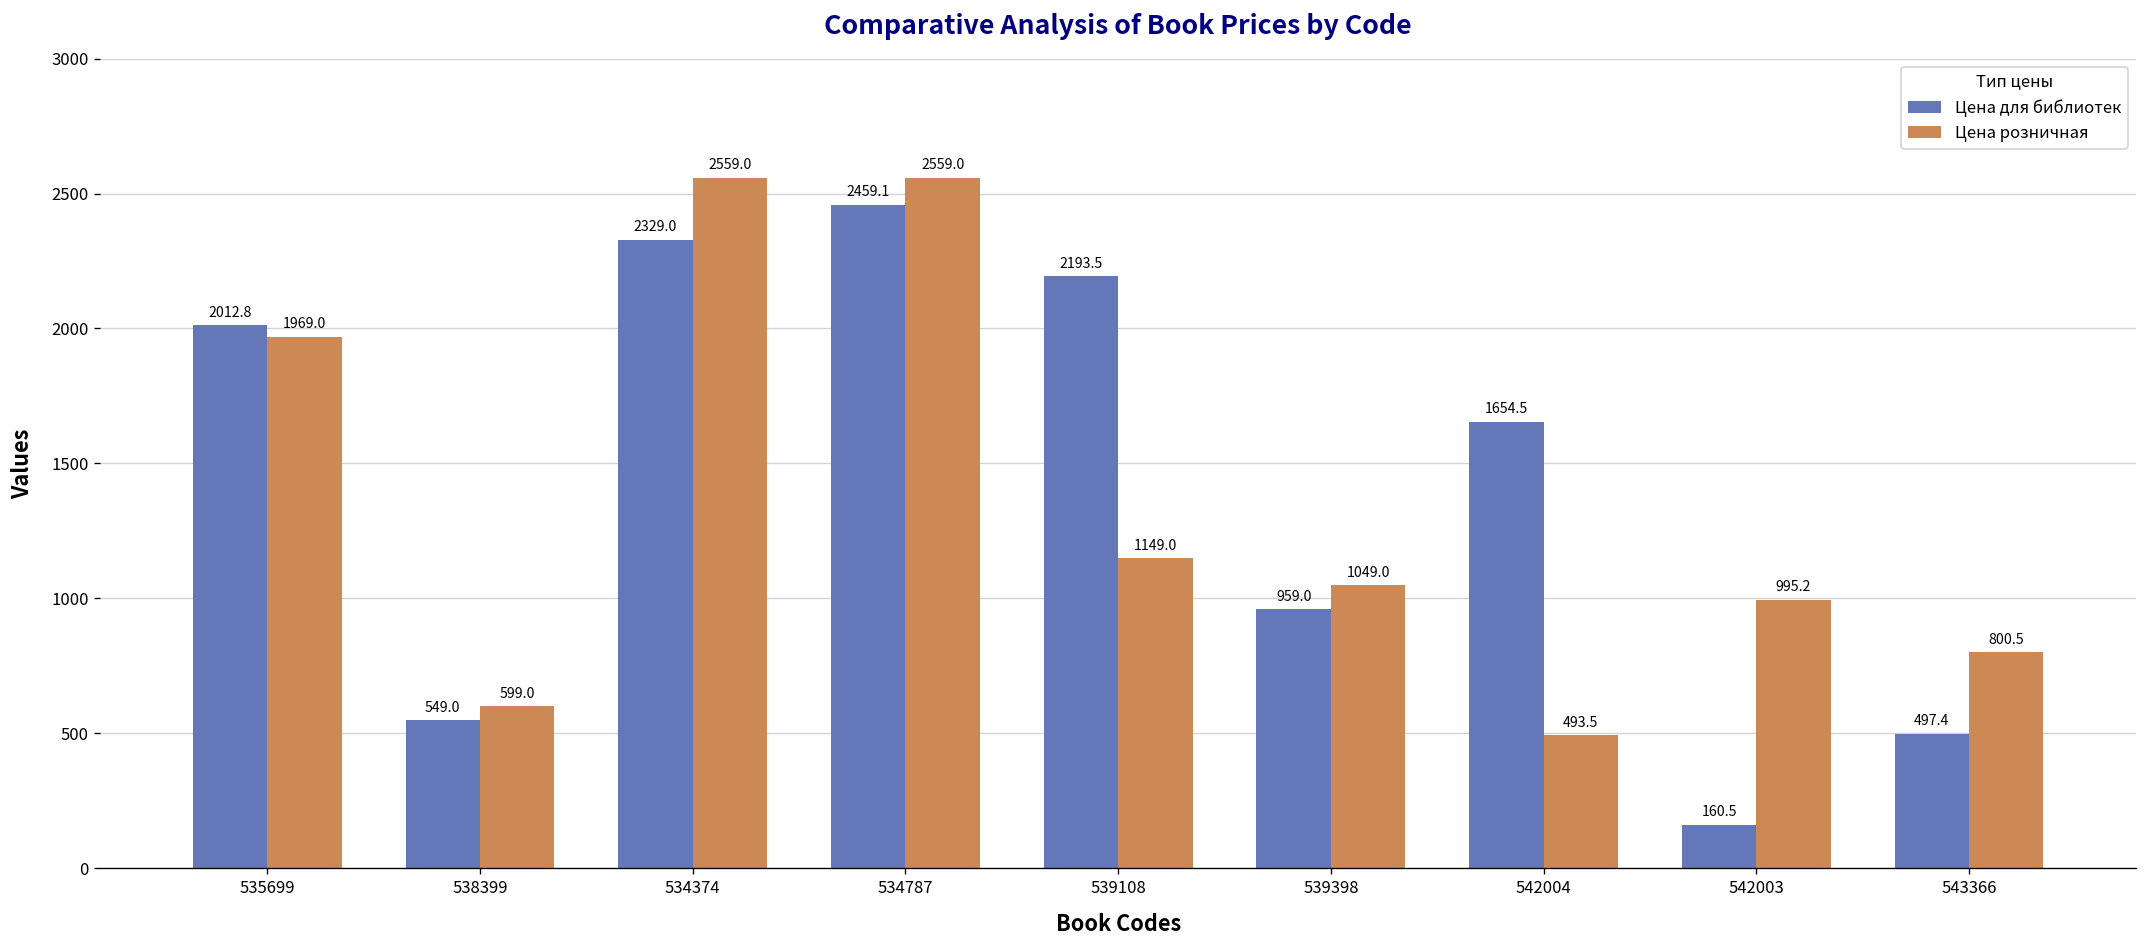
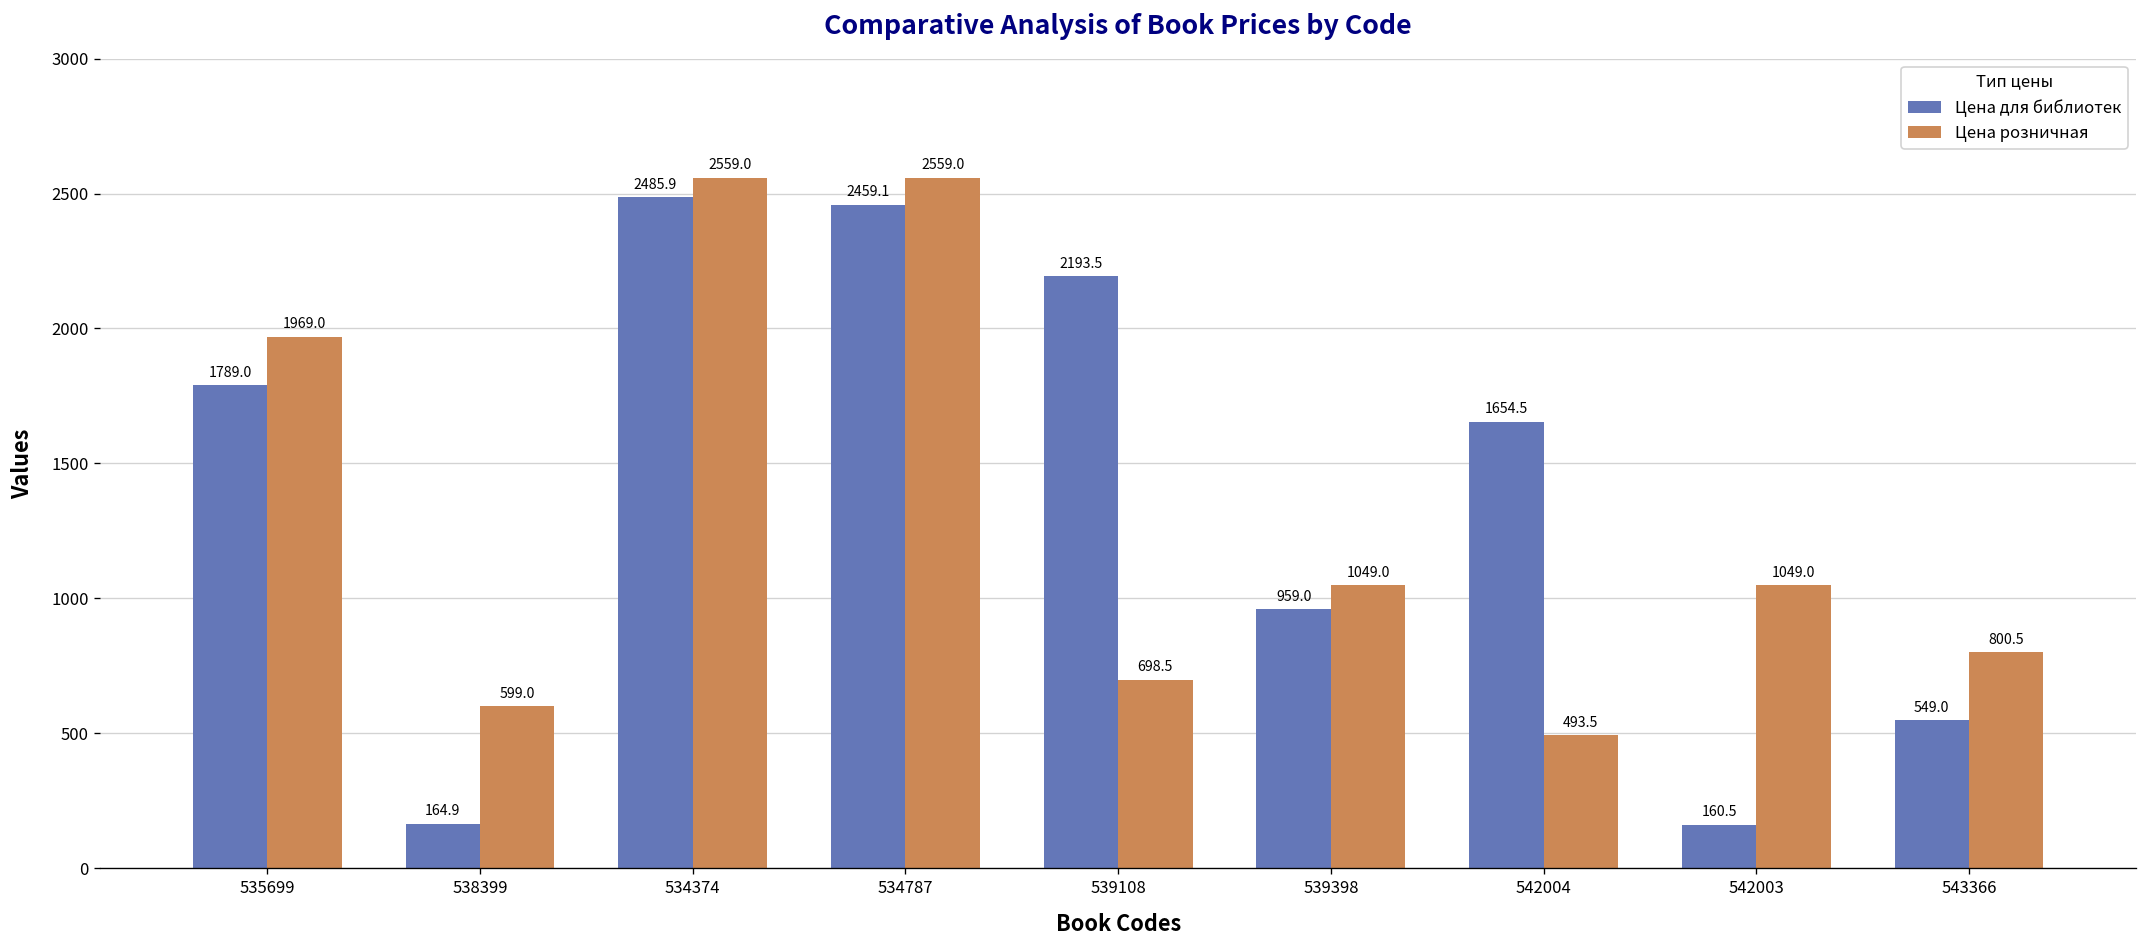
  {
    "Цена для библиотек": {
-     "535699": 2012.8,
-     "538399": 549.0,
-     "534374": 2329.0,
+     "535699": 1789.0,
+     "538399": 164.9,
+     "534374": 2485.9,
      "534787": 2459.1,
      "539108": 2193.5,
      "539398": 959.0,
      "542004": 1654.5,
      "542003": 160.5,
-     "543366": 497.4
+     "543366": 549.0
    },
    "Цена розничная": {
      "535699": 1969.0,
      "538399": 599.0,
      "534374": 2559.0,
      "534787": 2559.0,
-     "539108": 1149.0,
+     "539108": 698.5,
      "539398": 1049.0,
      "542004": 493.5,
-     "542003": 995.2,
+     "542003": 1049.0,
      "543366": 800.5
    }
  }
